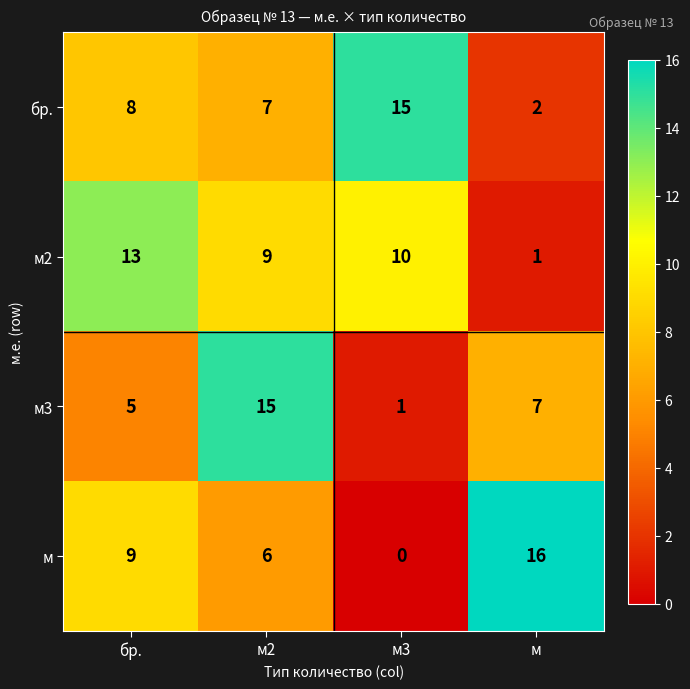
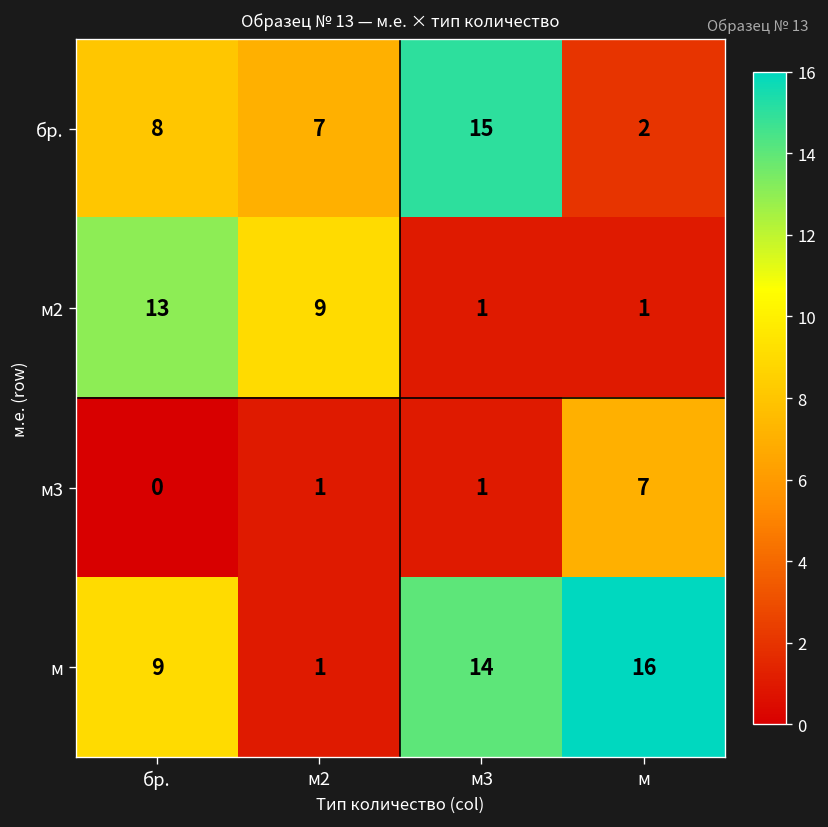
  {
    "бр.": {
      "бр.": 8,
      "м2": 7,
      "м3": 15,
      "м": 2
    },
    "м2": {
      "бр.": 13,
      "м2": 9,
-     "м3": 10,
+     "м3": 1,
      "м": 1
    },
    "м3": {
-     "бр.": 5,
-     "м2": 15,
+     "бр.": 0,
+     "м2": 1,
      "м3": 1,
      "м": 7
    },
    "м": {
      "бр.": 9,
-     "м2": 6,
-     "м3": 0,
+     "м2": 1,
+     "м3": 14,
      "м": 16
    }
  }
